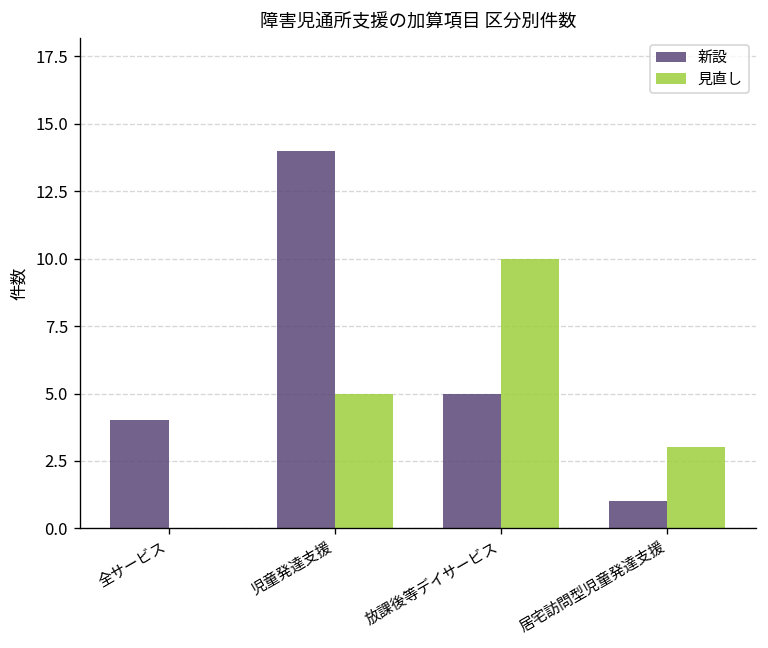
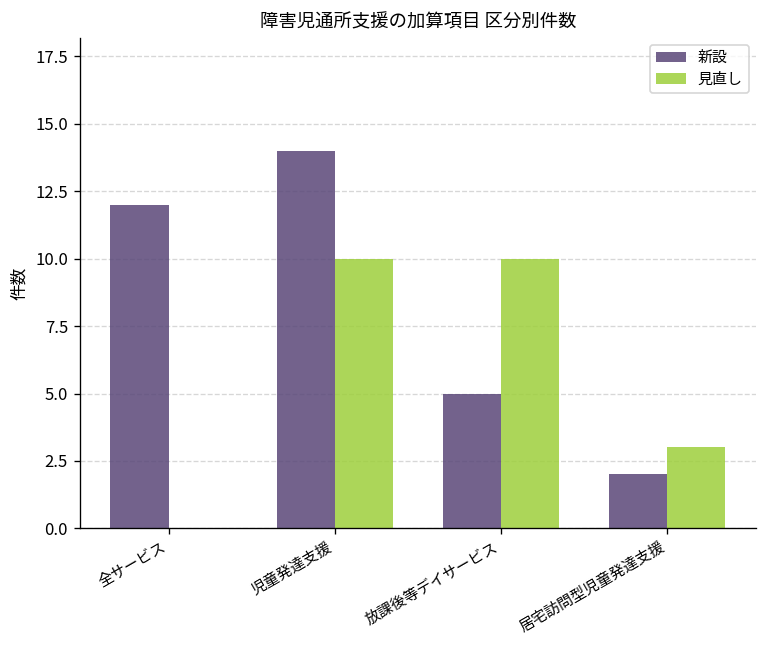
  {
    "新設": {
-     "全サービス": 4,
+     "全サービス": 12,
      "児童発達支援": 14,
      "放課後等デイサービス": 5,
-     "居宅訪問型児童発達支援": 1
+     "居宅訪問型児童発達支援": 2
    },
    "見直し": {
      "全サービス": 0,
-     "児童発達支援": 5,
+     "児童発達支援": 10,
      "放課後等デイサービス": 10,
      "居宅訪問型児童発達支援": 3
    }
  }
